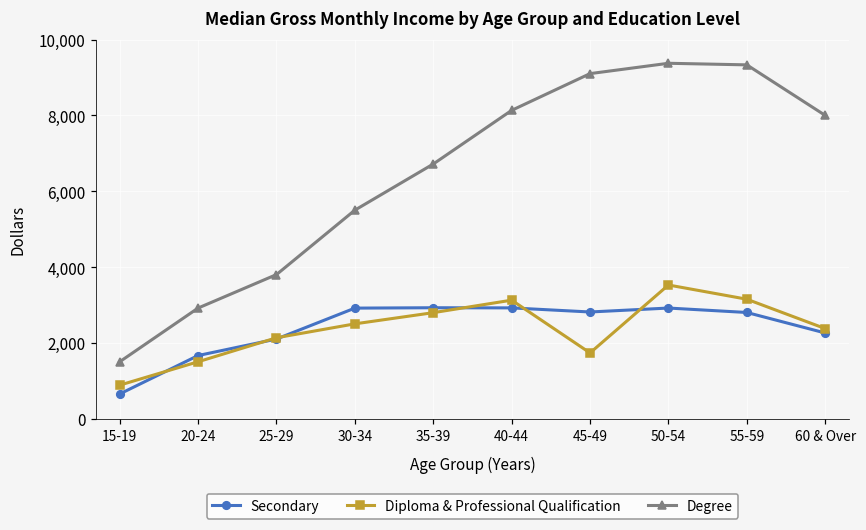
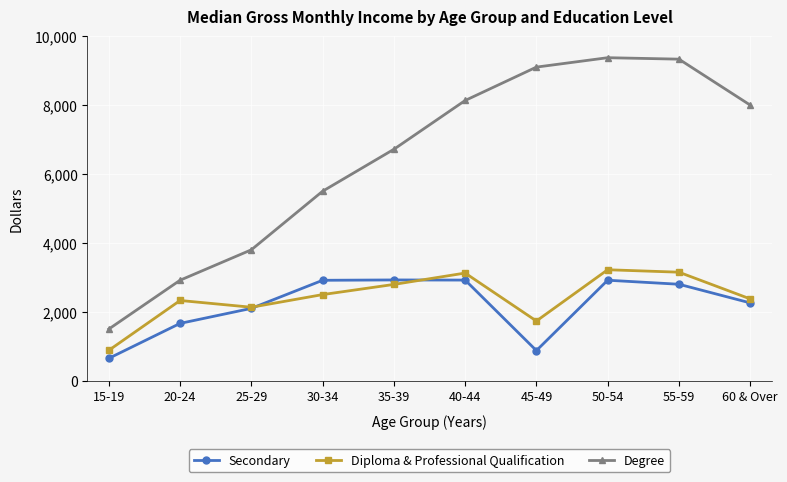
  {
    "Secondary": {
      "15-19": "700",
      "20-24": "1,700",
      "30-34": "2,900",
      "35-39": "2,900",
      "40-44": "2,900",
-     "45-49": "2,800",
+     "45-49": "900",
      "50-54": "2,900",
      "55-59": "2,800",
      "60 & Over": "2,300"
    },
    "Diploma & Professional Qualification": {
      "15-19": "900",
-     "20-24": "1,500",
+     "20-24": "2,300",
      "30-34": "2,500",
      "35-39": "2,800",
      "40-44": "3,100",
      "45-49": "1,700",
-     "50-54": "3,500",
+     "50-54": "3,200",
      "55-59": "3,200",
      "60 & Over": "2,400"
    },
    "Degree": {
      "15-19": "1,500",
      "20-24": "2,900",
      "25-29": "3,800",
      "30-34": "5,500",
      "35-39": "6,700",
      "40-44": "8,100",
      "45-49": "9,100",
      "50-54": "9,400",
      "55-59": "9,300",
      "60 & Over": "8,000"
    }
  }
